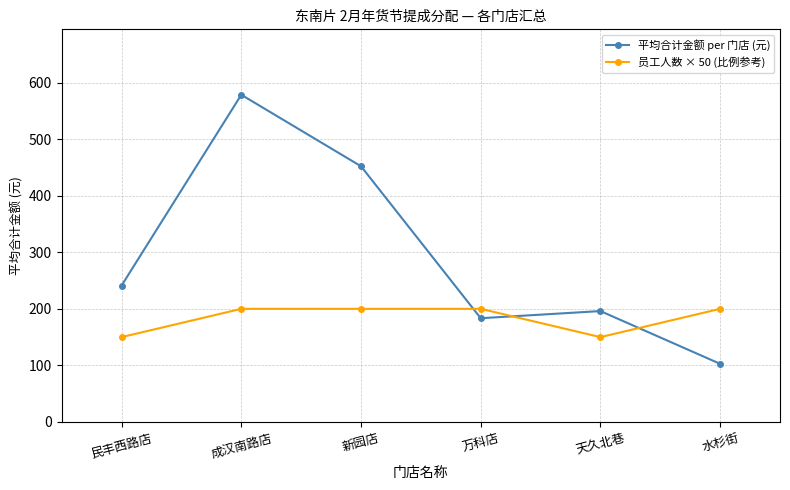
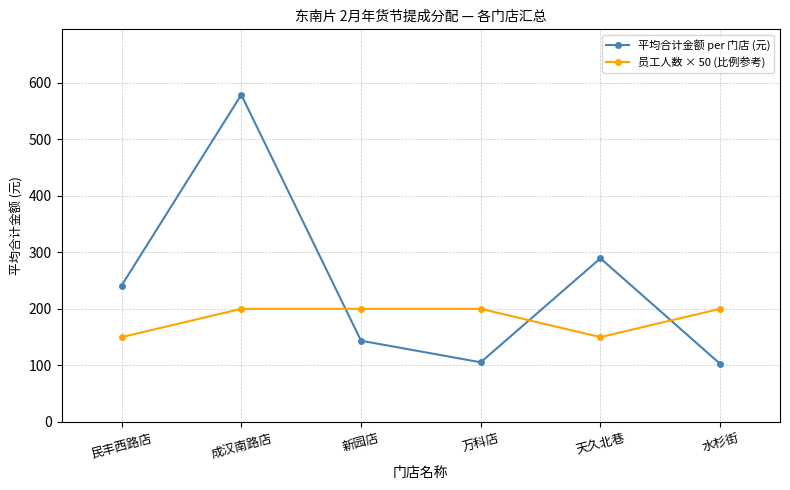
  {
    "平均合计金额 per 门店 (元)": {
      "民丰西路店": 240,
      "成汉南路店": 580,
-     "新园店": 450,
-     "万科店": 180,
-     "天久北巷": 200,
+     "新园店": 140,
+     "万科店": 110,
+     "天久北巷": 290,
      "水杉街": 100
    },
    "员工人数 × 50 (比例参考)": {
      "民丰西路店": 150,
      "成汉南路店": 200,
      "新园店": 200,
      "万科店": 200,
      "天久北巷": 150,
      "水杉街": 200
    }
  }
